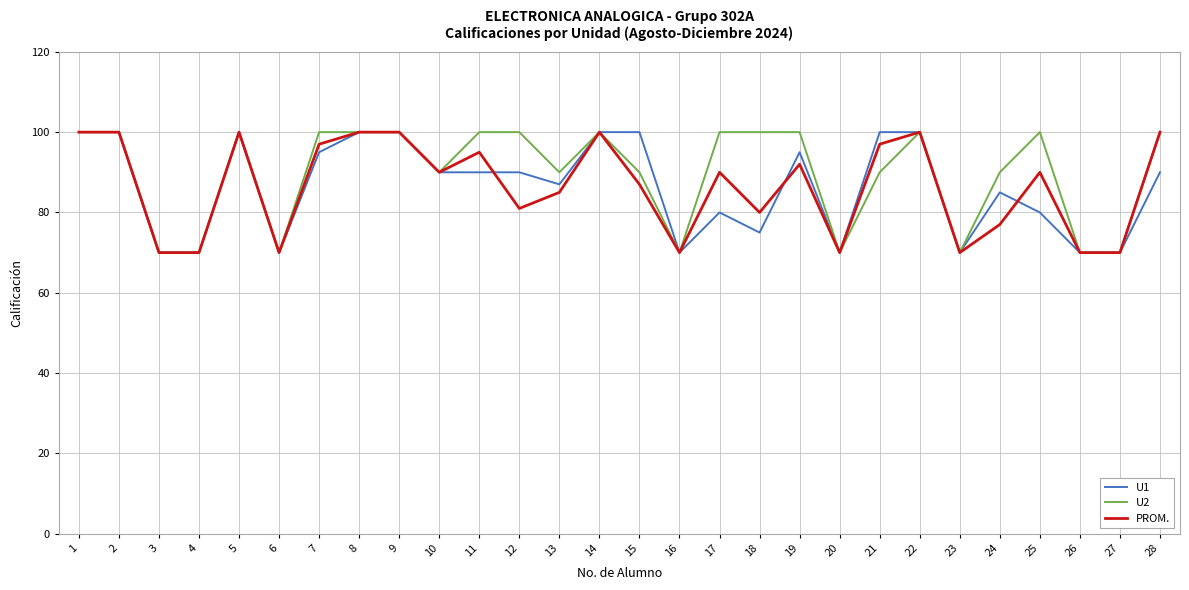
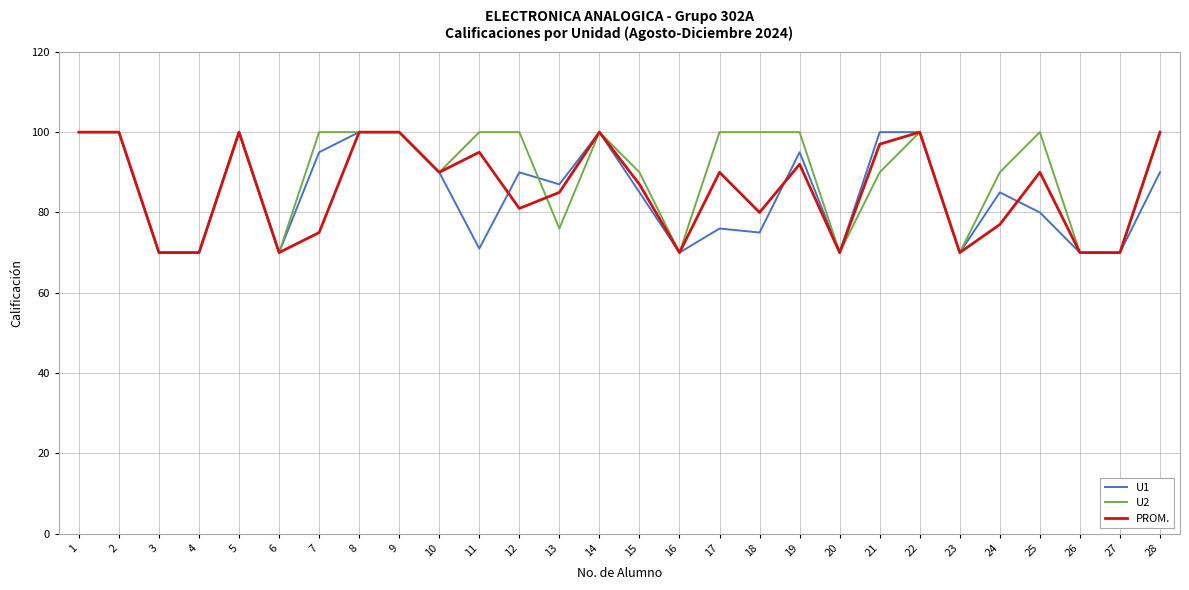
  {
    "U1": {
      "7": 95,
-     "11": 90,
+     "11": 71,
      "12": 90,
      "13": 87,
-     "15": 100,
-     "17": 80,
+     "15": 85,
+     "17": 76,
      "18": 75,
      "19": 95,
      "21": 100,
      "24": 85,
      "25": 80,
      "28": 90
    },
    "U2": {
      "7": 100,
      "11": 100,
      "12": 100,
-     "13": 90,
+     "13": 76,
      "15": 90,
      "17": 100,
      "18": 100,
      "19": 100,
      "21": 90,
      "24": 90,
      "25": 100
    },
    "PROM.": {
-     "7": 97,
+     "7": 75,
      "11": 95,
      "12": 81,
      "13": 85,
      "15": 87,
      "17": 90,
      "18": 80,
      "19": 92,
      "21": 97,
      "24": 77,
      "25": 90
    }
  }
